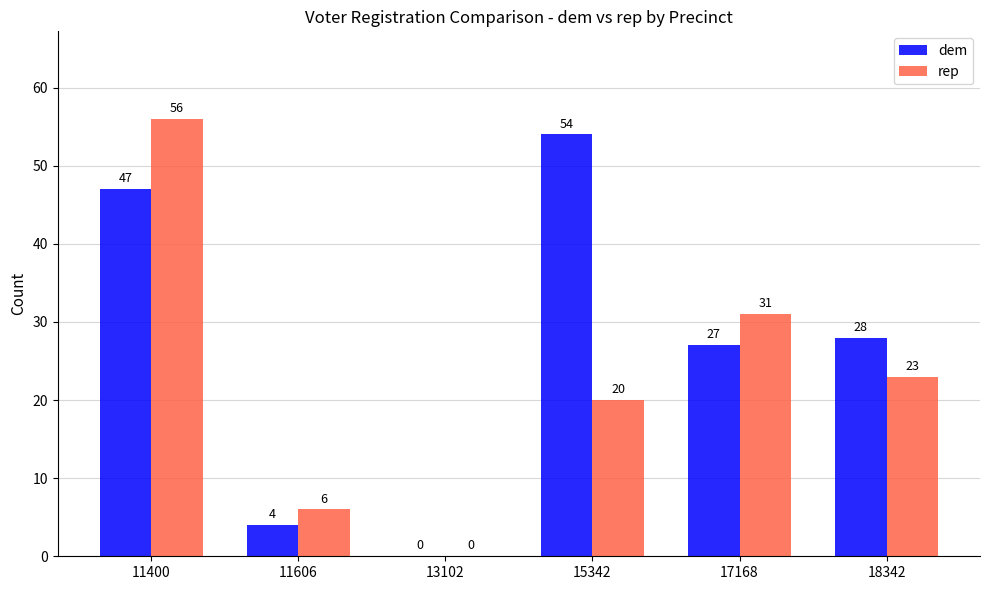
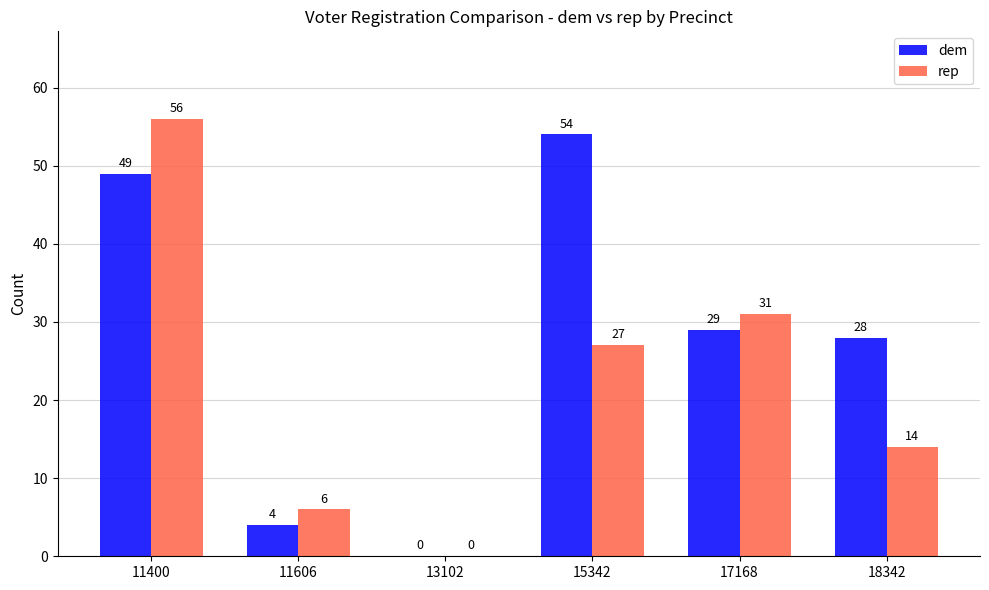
  {
    "dem": {
-     "11400": 47,
+     "11400": 49,
      "11606": 4,
      "13102": 0,
      "15342": 54,
-     "17168": 27,
+     "17168": 29,
      "18342": 28
    },
    "rep": {
      "11400": 56,
      "11606": 6,
      "13102": 0,
-     "15342": 20,
+     "15342": 27,
      "17168": 31,
-     "18342": 23
+     "18342": 14
    }
  }
